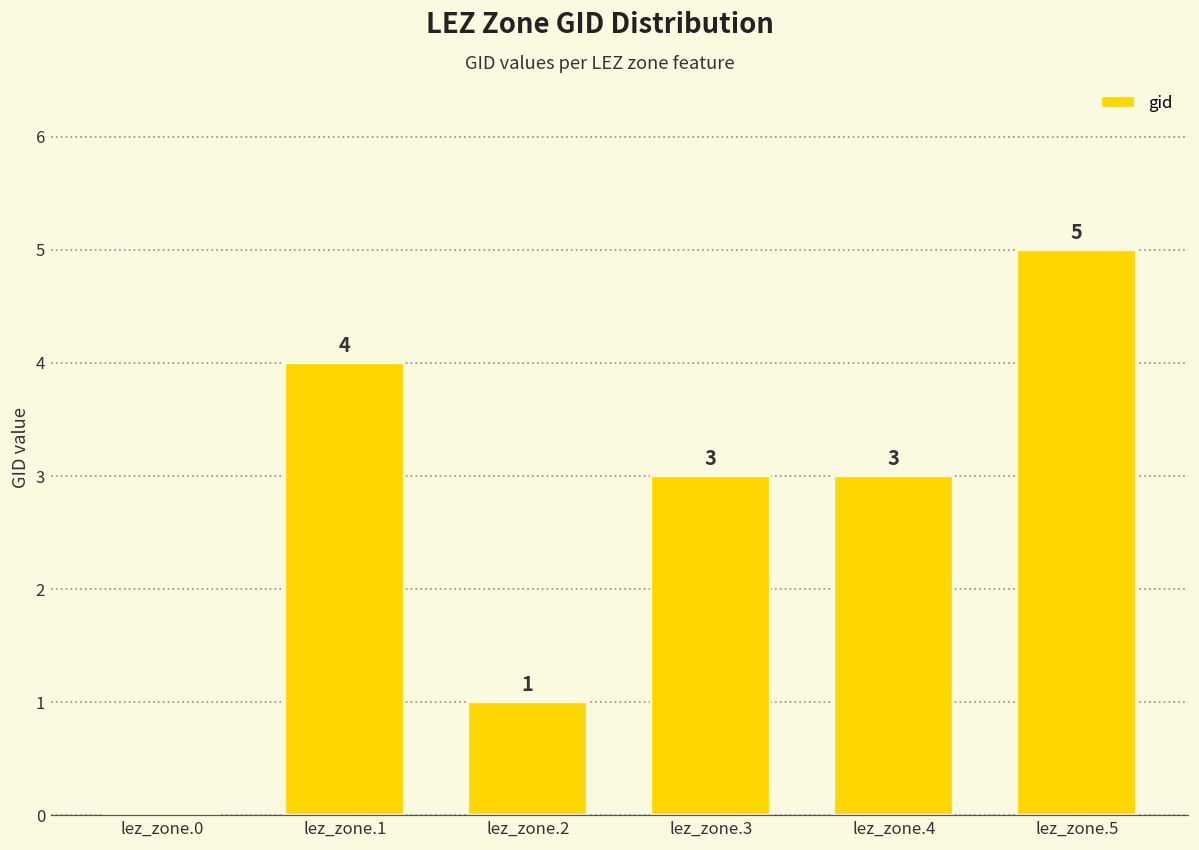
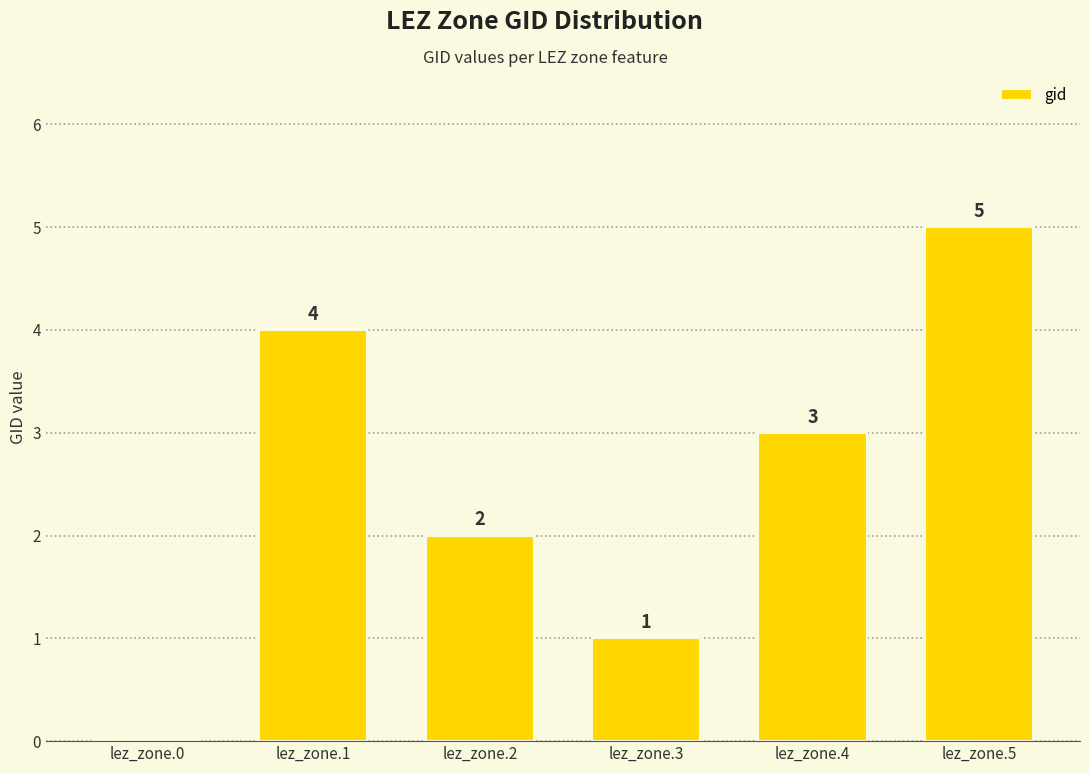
  {
    "lez_zone.1": 4,
-   "lez_zone.2": 1,
-   "lez_zone.3": 3,
+   "lez_zone.2": 2,
+   "lez_zone.3": 1,
    "lez_zone.4": 3,
    "lez_zone.5": 5
  }
